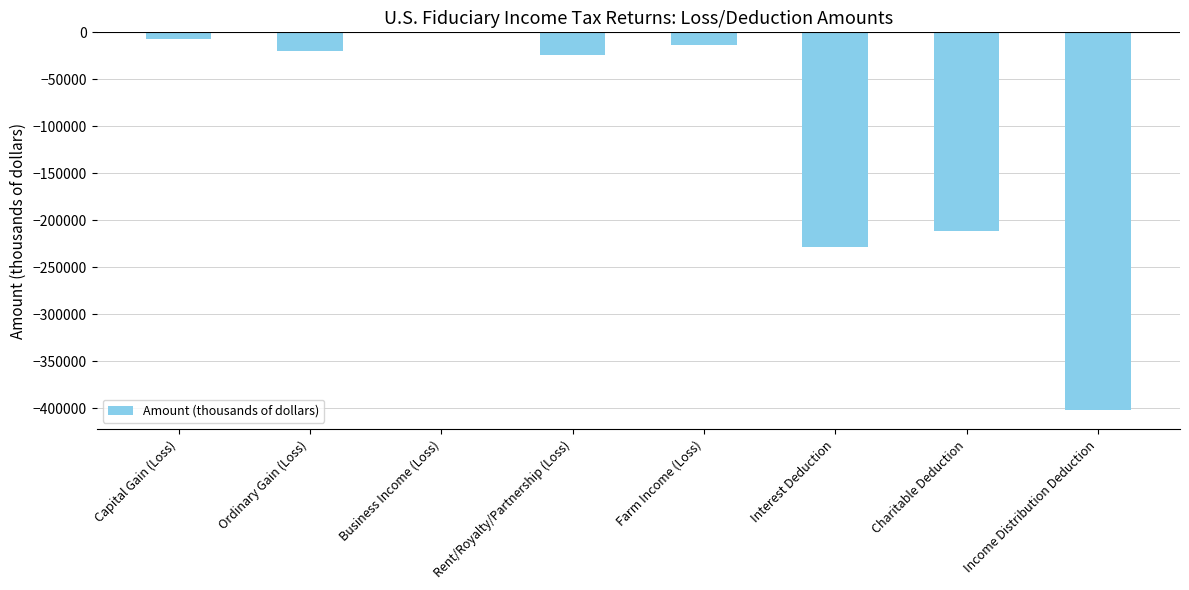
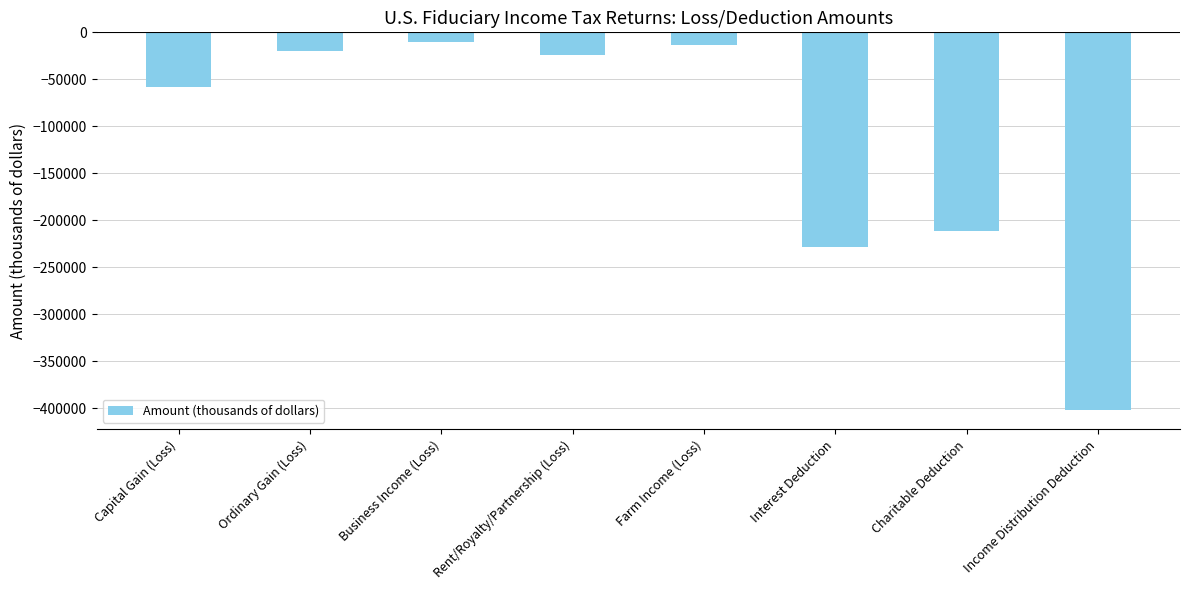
  {
-   "Capital Gain (Loss)": -10000,
+   "Capital Gain (Loss)": -60000,
    "Ordinary Gain (Loss)": -20000,
-   "Business Income (Loss)": 0,
+   "Business Income (Loss)": -10000,
    "Rent/Royalty/Partnership (Loss)": -20000,
    "Farm Income (Loss)": -10000,
    "Interest Deduction": -230000,
    "Charitable Deduction": -210000,
    "Income Distribution Deduction": -400000
  }
